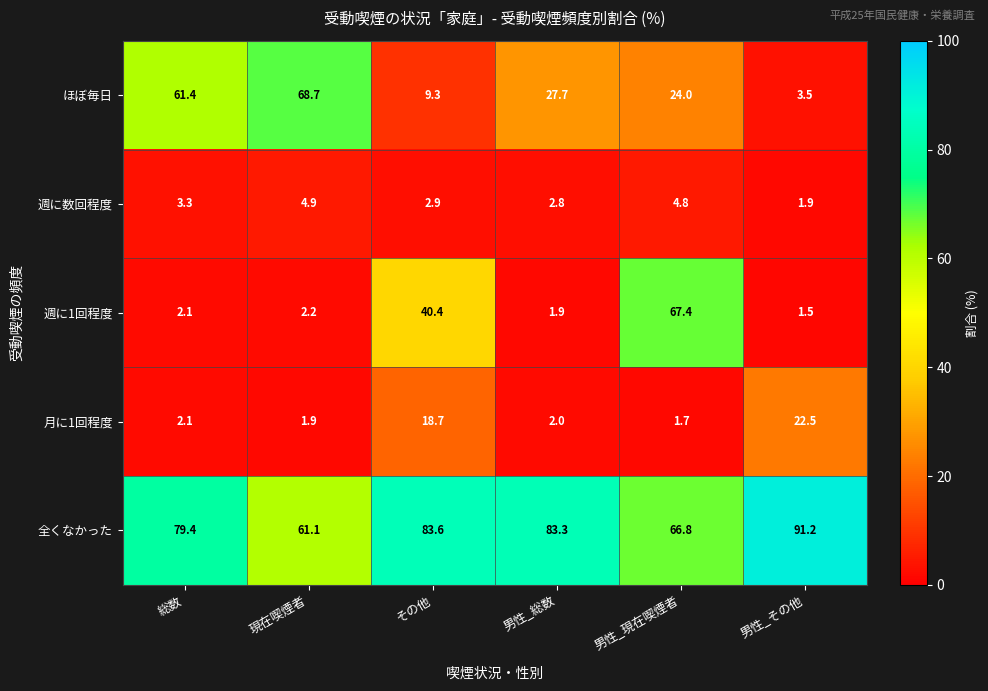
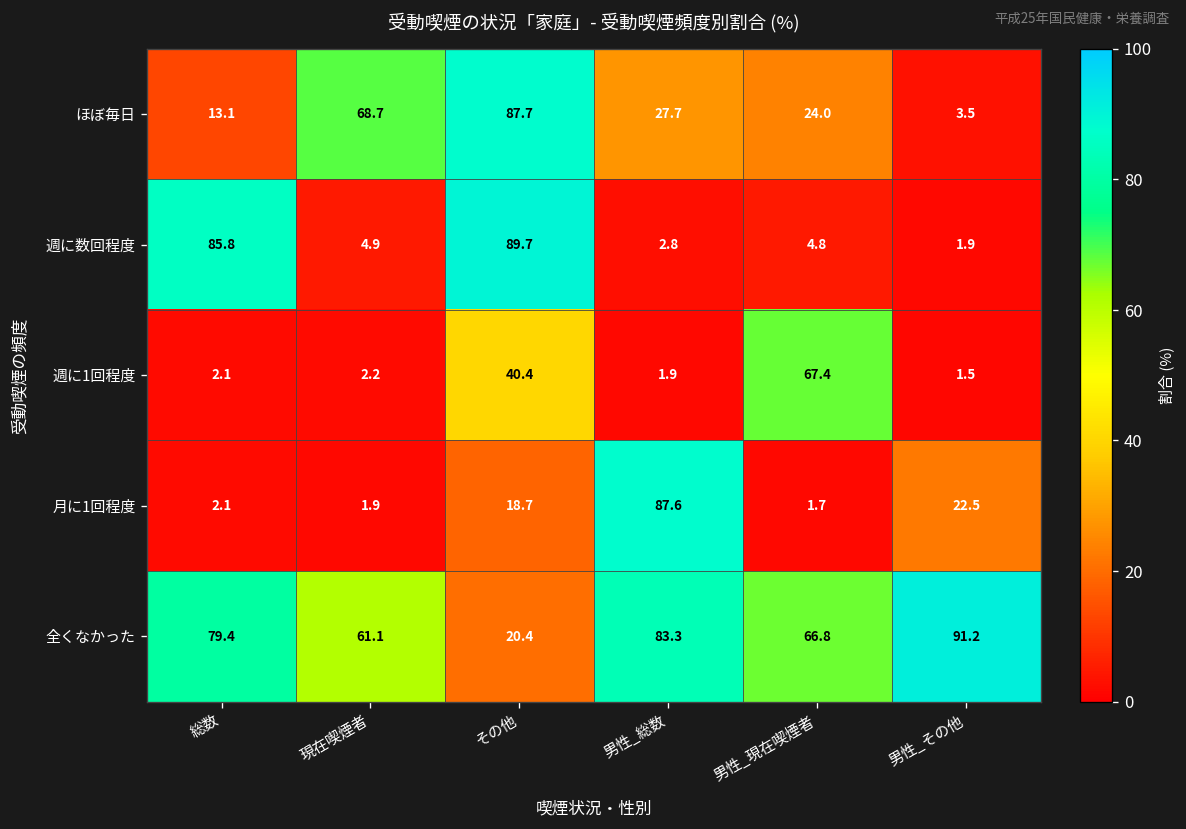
  {
    "ほぼ毎日": {
-     "総数": 61.4,
+     "総数": 13.1,
      "現在喫煙者": 68.7,
-     "その他": 9.3,
+     "その他": 87.7,
      "男性_総数": 27.7,
      "男性_現在喫煙者": 24.0,
      "男性_その他": 3.5
    },
    "週に数回程度": {
-     "総数": 3.3,
+     "総数": 85.8,
      "現在喫煙者": 4.9,
-     "その他": 2.9,
+     "その他": 89.7,
      "男性_総数": 2.8,
      "男性_現在喫煙者": 4.8,
      "男性_その他": 1.9
    },
    "週に1回程度": {
      "総数": 2.1,
      "現在喫煙者": 2.2,
      "その他": 40.4,
      "男性_総数": 1.9,
      "男性_現在喫煙者": 67.4,
      "男性_その他": 1.5
    },
    "月に1回程度": {
      "総数": 2.1,
      "現在喫煙者": 1.9,
      "その他": 18.7,
-     "男性_総数": 2.0,
+     "男性_総数": 87.6,
      "男性_現在喫煙者": 1.7,
      "男性_その他": 22.5
    },
    "全くなかった": {
      "総数": 79.4,
      "現在喫煙者": 61.1,
-     "その他": 83.6,
+     "その他": 20.4,
      "男性_総数": 83.3,
      "男性_現在喫煙者": 66.8,
      "男性_その他": 91.2
    }
  }
